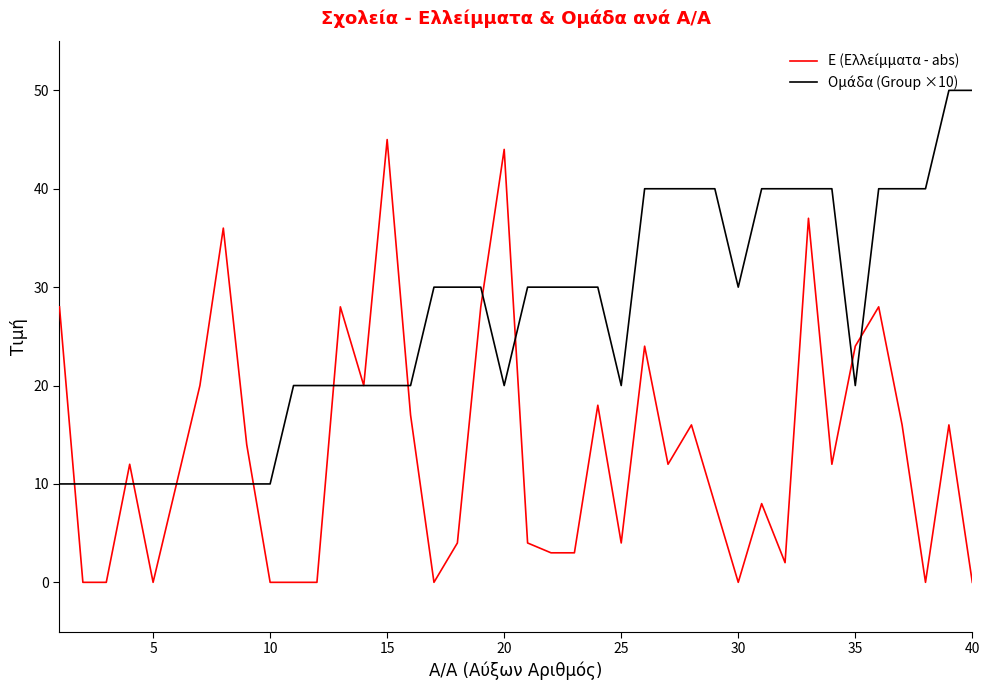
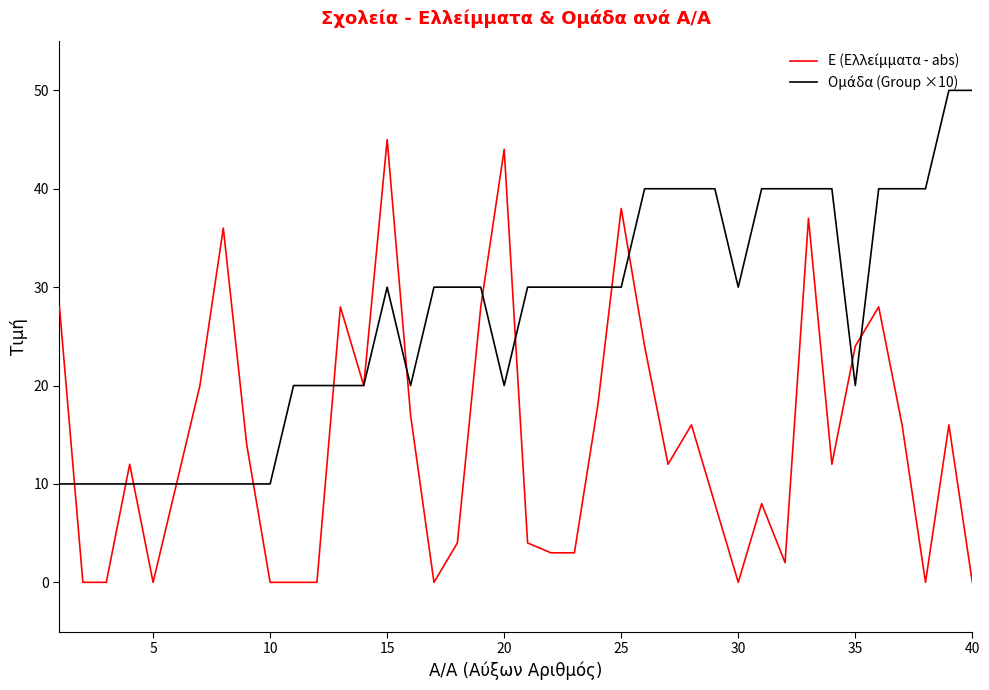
  {
    "E (Ελλείμματα - abs)": {
      "5": 0,
      "10": 0,
      "15": 45,
      "20": 44,
-     "25": 4,
+     "25": 38,
      "30": 0,
      "35": 24,
      "40": 0
    },
    "Ομάδα (Group ×10)": {
      "5": 10,
      "10": 10,
-     "15": 20,
+     "15": 30,
      "20": 20,
-     "25": 20,
+     "25": 30,
      "30": 30,
      "35": 20,
      "40": 50
    }
  }
